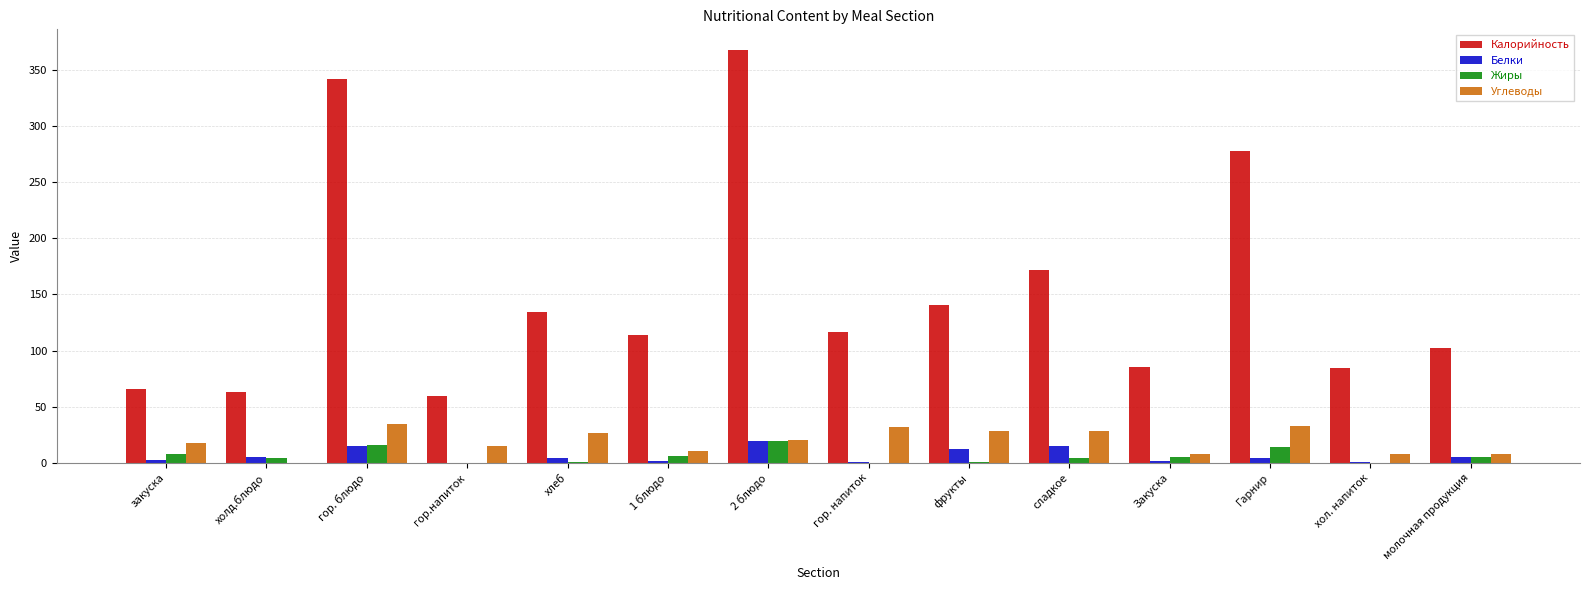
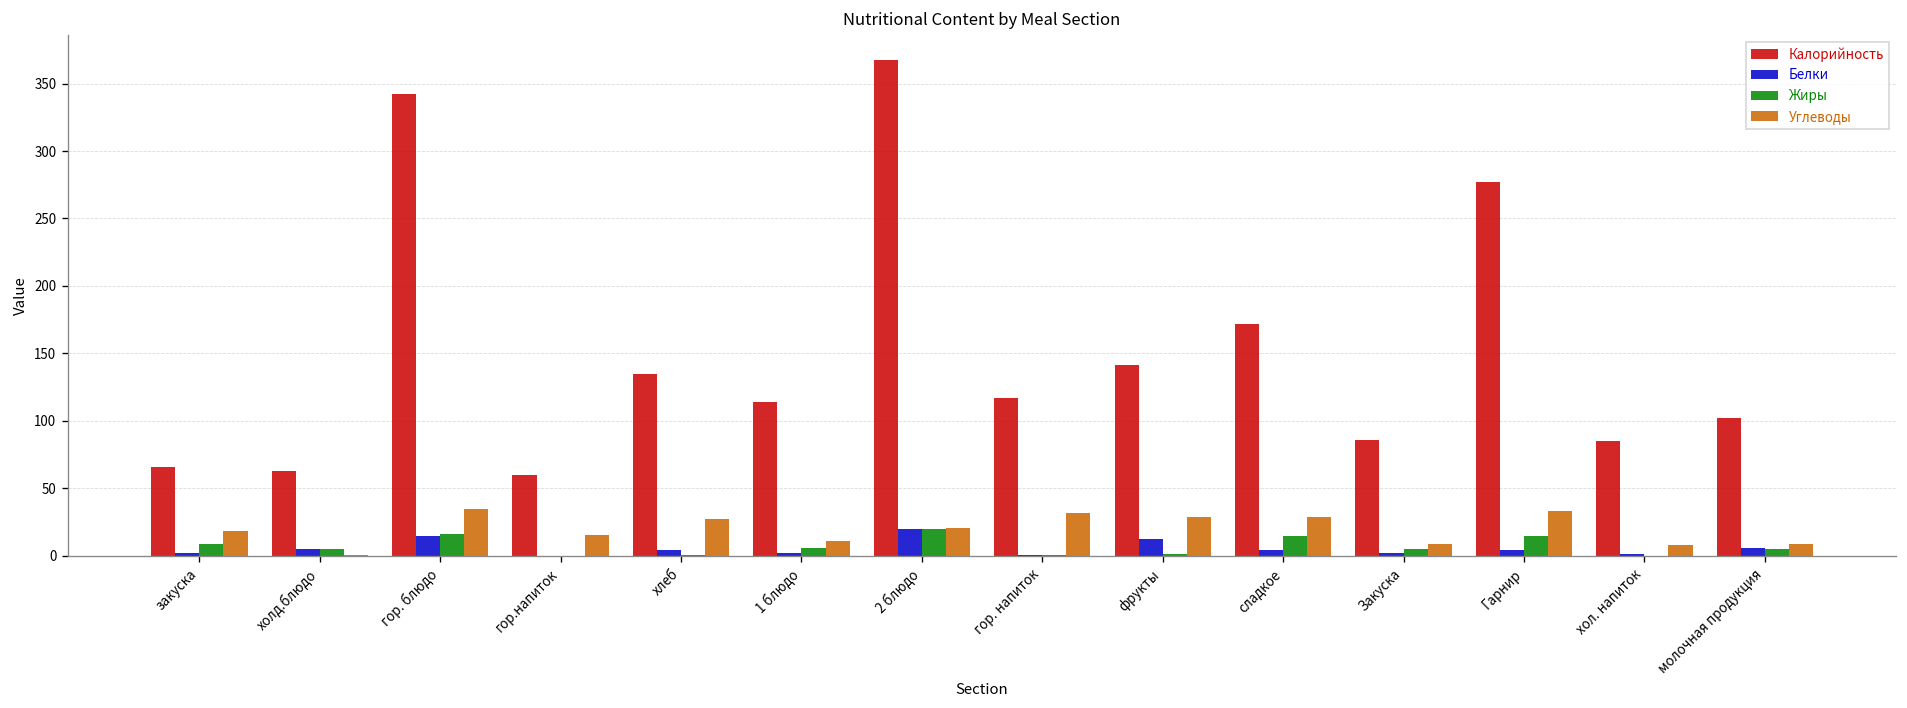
  {
    "Калорийность": {
      "закуска": 66,
      "холд.блюдо": 63,
      "гор. блюдо": 342,
      "гор.напиток": 60,
      "хлеб": 135,
      "1 блюдо": 114,
      "2 блюдо": 368,
      "гор. напиток": 117,
      "фрукты": 141,
      "сладкое": 172,
      "Закуска": 86,
      "Гарнир": 277,
      "хол. напиток": 85,
      "молочная продукция": 102
    },
    "Белки": {
      "закуска": 2,
      "холд.блюдо": 5,
      "гор. блюдо": 15,
      "хлеб": 5,
      "2 блюдо": 20,
      "фрукты": 13,
-     "сладкое": 16,
+     "сладкое": 4,
      "Гарнир": 4,
      "молочная продукция": 6
    },
    "Жиры": {
      "закуска": 8,
      "холд.блюдо": 5,
      "гор. блюдо": 16,
      "1 блюдо": 6,
      "2 блюдо": 20,
-     "сладкое": 5,
+     "сладкое": 15,
      "Закуска": 5,
      "Гарнир": 14,
      "хол. напиток": 0,
      "молочная продукция": 5
    },
    "Углеводы": {
      "закуска": 18,
      "гор. блюдо": 35,
      "гор.напиток": 15,
      "хлеб": 27,
      "1 блюдо": 11,
      "2 блюдо": 21,
      "гор. напиток": 32,
      "фрукты": 29,
      "сладкое": 29,
      "Закуска": 8,
      "Гарнир": 33,
      "хол. напиток": 8,
      "молочная продукция": 8
    }
  }
